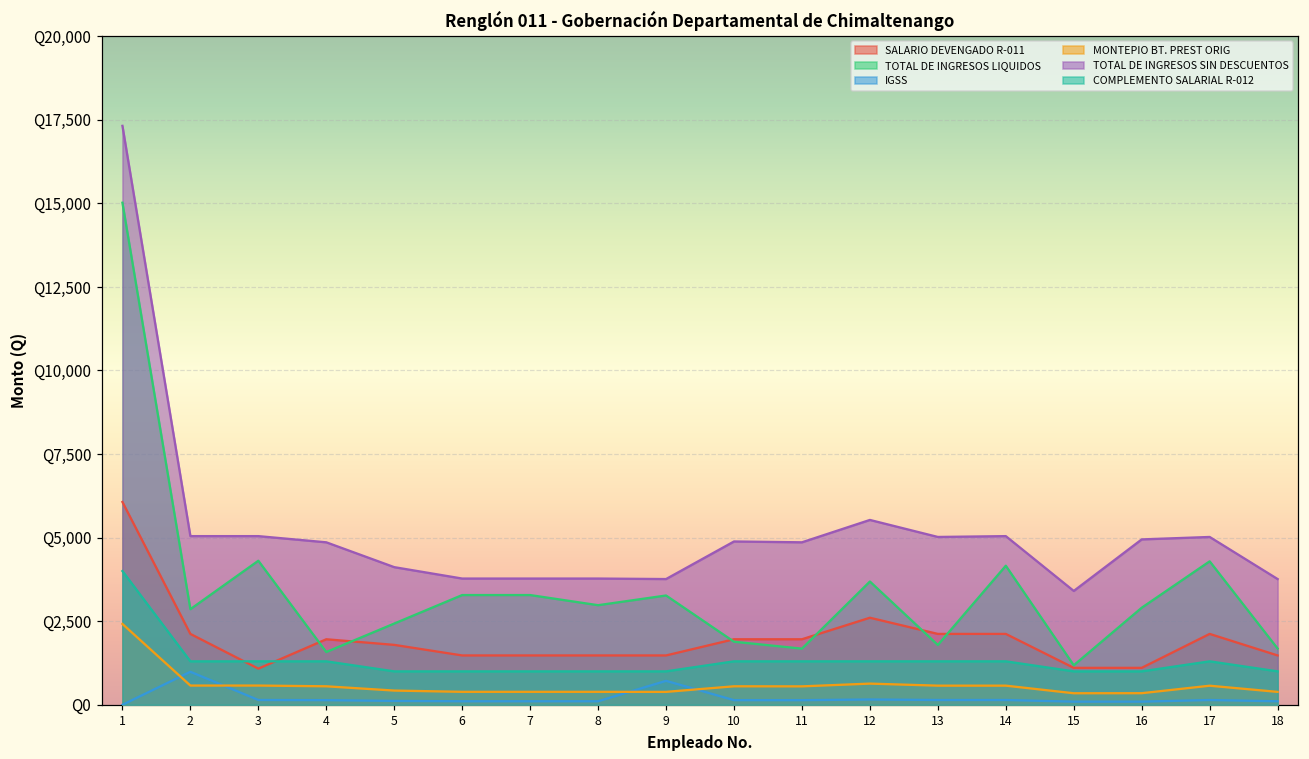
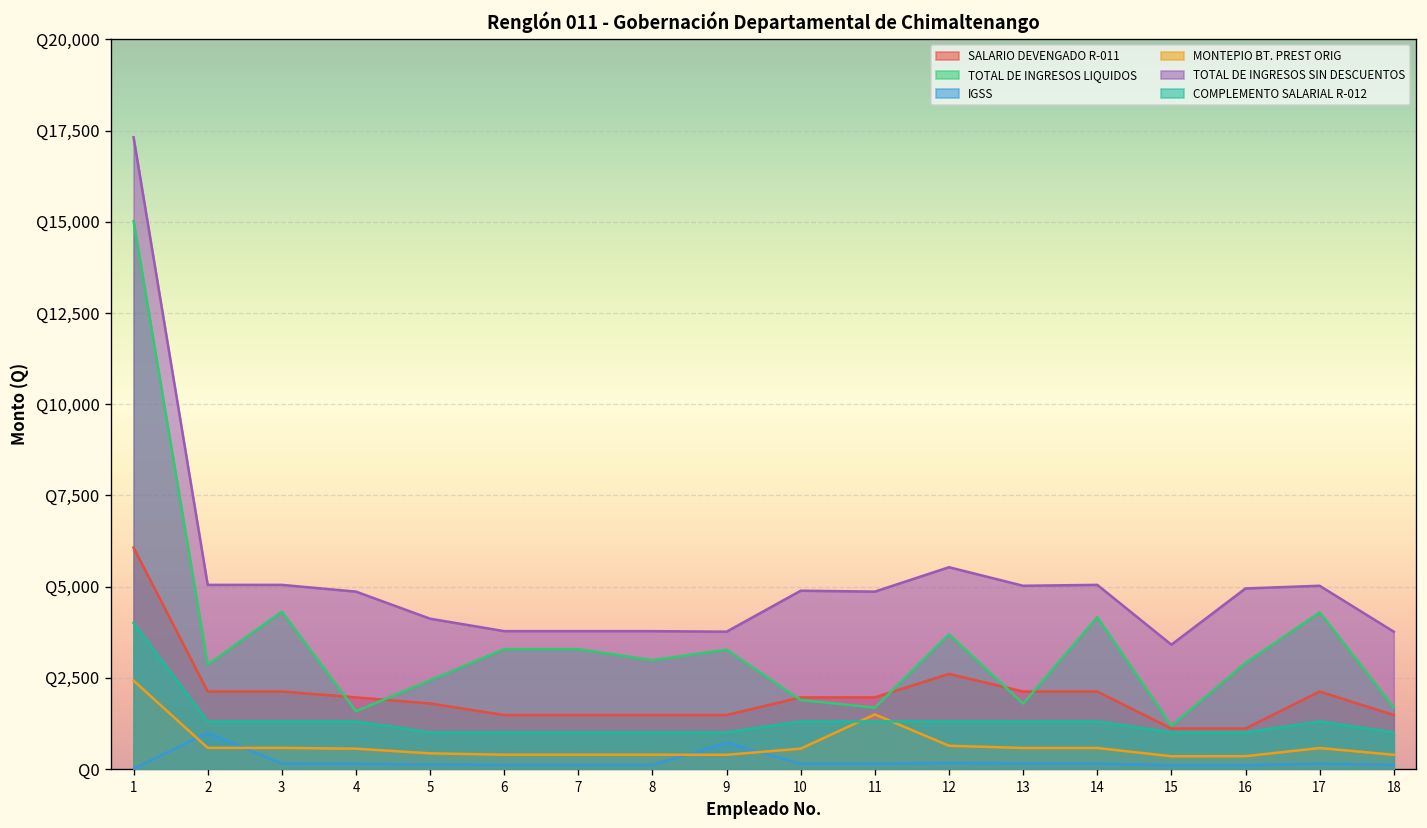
  {
    "SALARIO DEVENGADO R-011": {
      "1": "Q6,100",
      "2": "Q2,100",
-     "3": "Q1,100",
+     "3": "Q2,100",
      "4": "Q2,000",
      "5": "Q1,800",
      "6": "Q1,500",
      "7": "Q1,500",
      "8": "Q1,500",
      "9": "Q1,500",
      "11": "Q2,000",
      "12": "Q2,600",
      "13": "Q2,100",
      "14": "Q2,100",
      "16": "Q1,100",
      "17": "Q2,100",
      "18": "Q1,500"
    },
    "IGSS": {
      "1": "Q0",
      "2": "Q1,000",
      "3": "Q100",
      "4": "Q100",
      "5": "Q100",
      "6": "Q100",
      "7": "Q100",
      "8": "Q100",
      "9": "Q700",
      "10": "Q100",
      "11": "Q100",
      "12": "Q200",
      "13": "Q100",
      "14": "Q100",
      "15": "Q100",
      "16": "Q100",
      "17": "Q100",
      "18": "Q100"
    },
    "MONTEPIO BT. PREST ORIG": {
      "1": "Q2,400",
      "2": "Q600",
      "3": "Q600",
      "4": "Q600",
      "5": "Q400",
      "6": "Q400",
      "7": "Q400",
      "8": "Q400",
      "9": "Q400",
      "10": "Q600",
-     "11": "Q600",
+     "11": "Q1,500",
      "12": "Q600",
      "13": "Q600",
      "14": "Q600",
      "15": "Q300",
      "16": "Q300",
      "17": "Q600",
      "18": "Q400"
    },
    "TOTAL DE INGRESOS SIN DESCUENTOS": {
      "1": "Q17,300",
      "2": "Q5,000",
      "3": "Q5,000",
      "4": "Q4,900",
      "5": "Q4,100",
      "6": "Q3,800",
      "7": "Q3,800",
      "8": "Q3,800",
      "9": "Q3,800",
      "10": "Q4,900",
      "11": "Q4,900",
      "12": "Q5,500",
      "13": "Q5,000",
      "14": "Q5,000",
      "15": "Q3,400",
      "16": "Q4,900",
      "17": "Q5,000",
      "18": "Q3,800"
    }
  }
